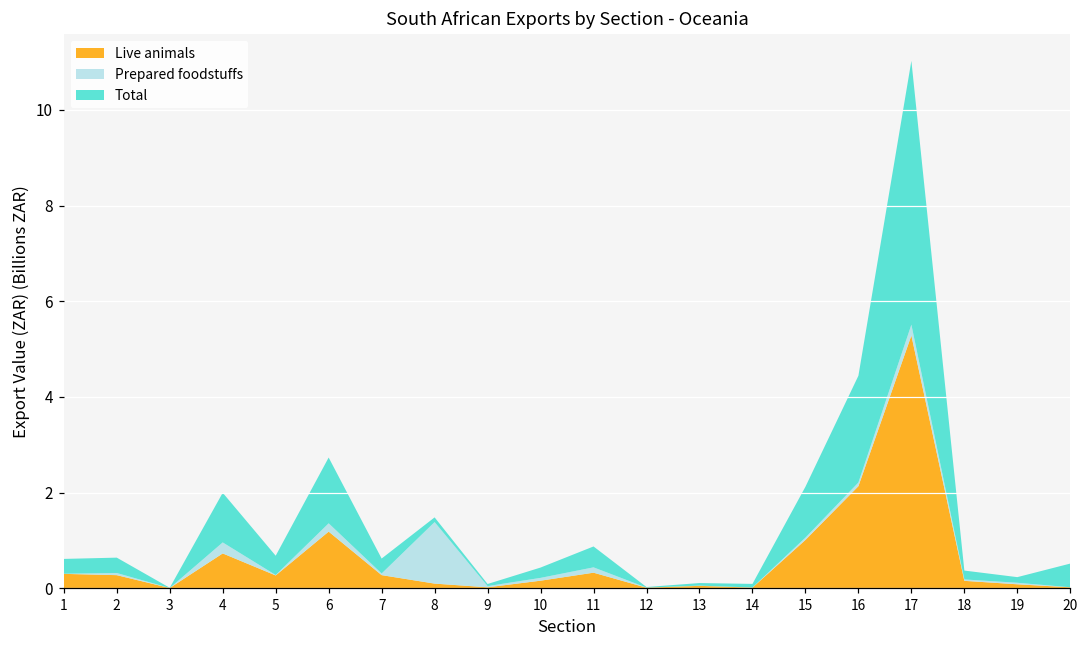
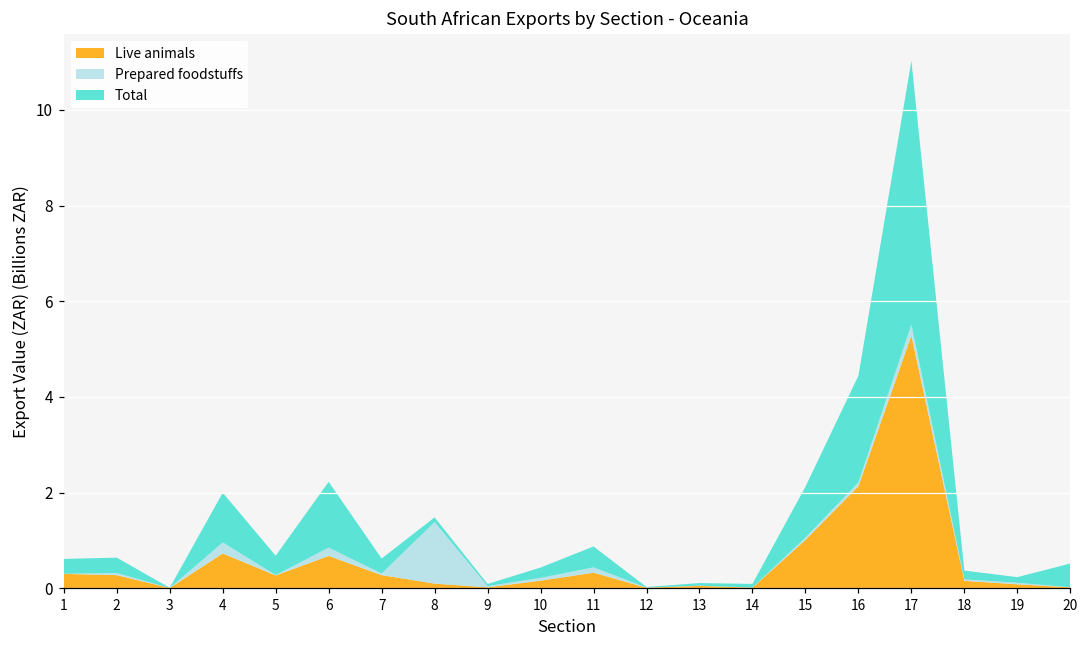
  {
    "Live animals": {
      "4": 0.7,
-     "6": 1.2,
+     "6": 0.7,
      "8": 0.1,
      "10": 0.2,
      "11": 0.3,
      "16": 2.1,
      "17": 5.3
    },
    "Prepared foodstuffs": {
      "4": 0.2,
      "6": 0.2,
      "8": 1.3,
      "10": 0.1,
      "11": 0.1,
      "16": 0.1,
      "17": 0.2
    },
    "Total": {
      "1": 0.3,
      "2": 0.3,
      "4": 1.0,
      "5": 0.4,
      "6": 1.4,
      "7": 0.3,
      "8": 0.1,
      "10": 0.2,
      "11": 0.4,
      "14": 0.1,
      "15": 1.1,
      "16": 2.2,
      "17": 5.5,
      "18": 0.2,
      "19": 0.1,
      "20": 0.5
    }
  }
